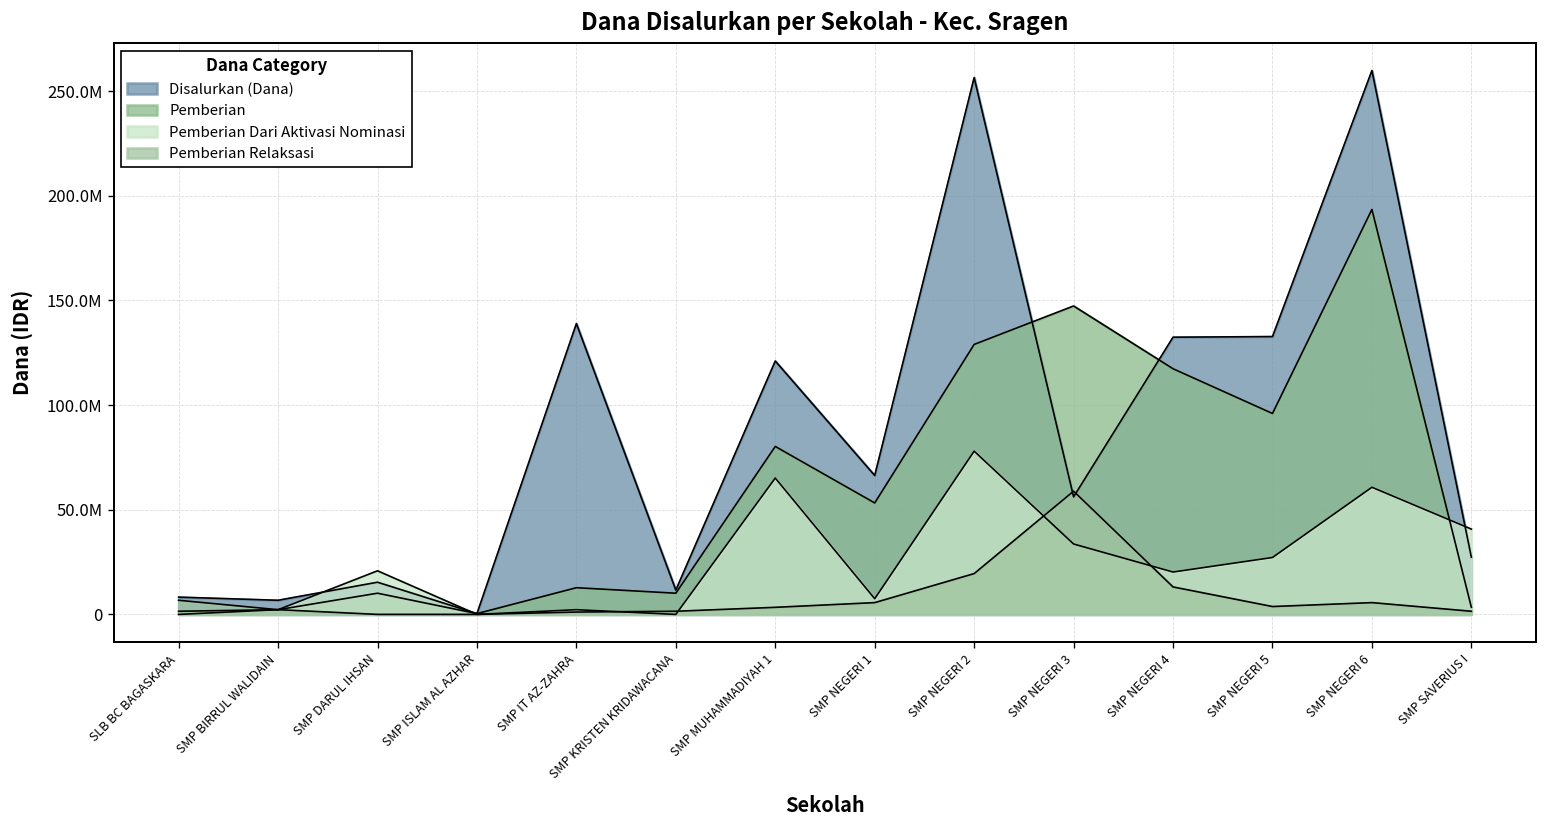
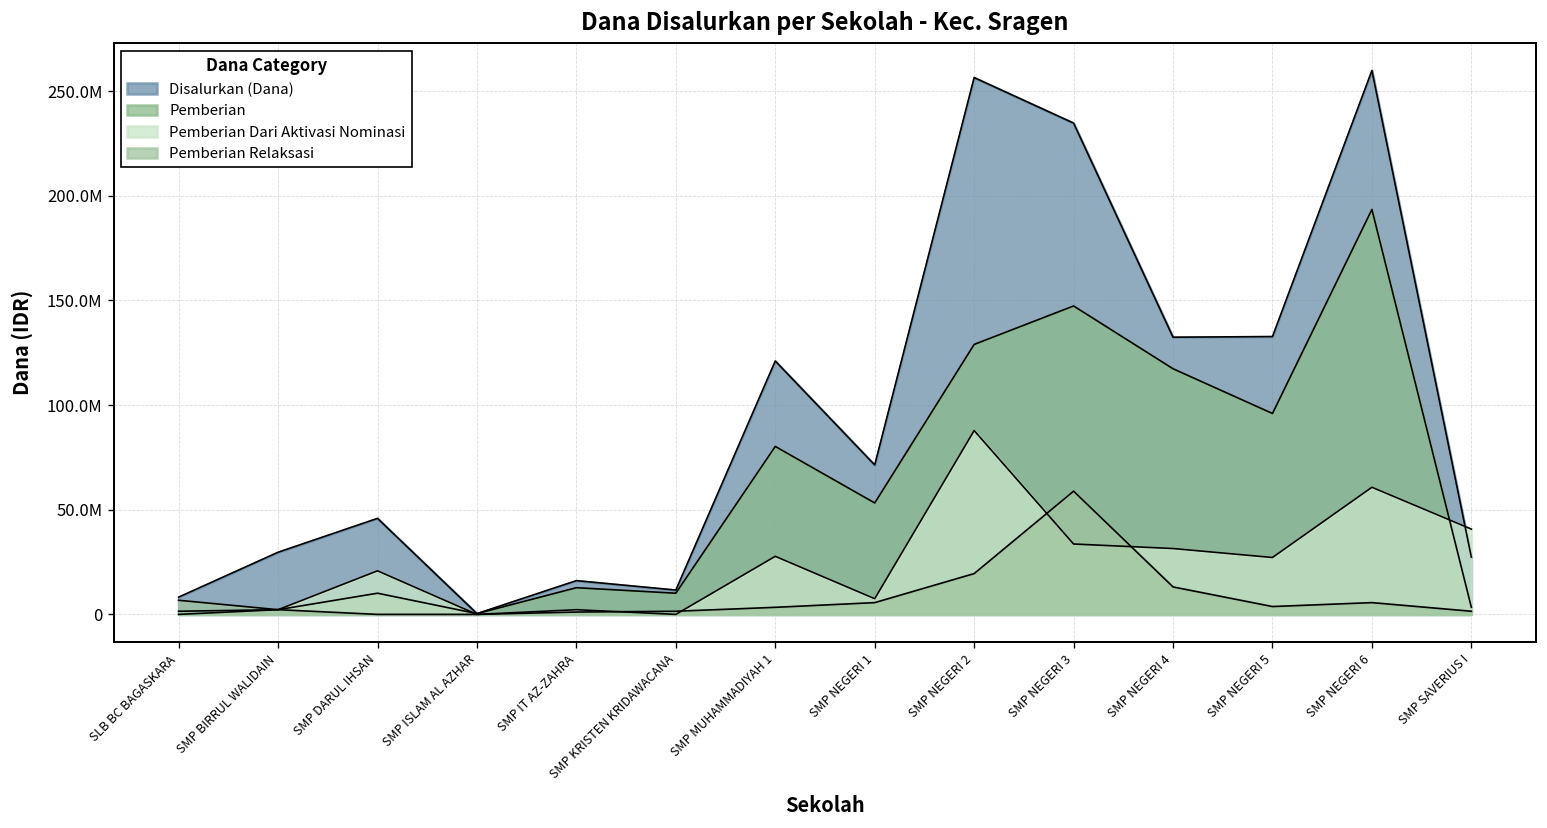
  {
    "Disalurkan (Dana)": {
      "SLB BC BAGASKARA": 8000000,
-     "SMP BIRRUL WALIDAIN": 7000000,
-     "SMP DARUL IHSAN": 15000000,
-     "SMP IT AZ-ZAHRA": 139000000,
+     "SMP BIRRUL WALIDAIN": 30000000,
+     "SMP DARUL IHSAN": 46000000,
+     "SMP IT AZ-ZAHRA": 16000000,
      "SMP KRISTEN KRIDAWACANA": 12000000,
      "SMP MUHAMMADIYAH 1": 121000000,
-     "SMP NEGERI 1": 66000000,
+     "SMP NEGERI 1": 71000000,
      "SMP NEGERI 2": 257000000,
-     "SMP NEGERI 3": 56000000,
+     "SMP NEGERI 3": 235000000,
      "SMP NEGERI 4": 132000000,
      "SMP NEGERI 5": 133000000,
      "SMP NEGERI 6": 260000000,
      "SMP SAVERIUS I": 27000000
    },
    "Pemberian Dari Aktivasi Nominasi": {
      "SLB BC BAGASKARA": 0,
      "SMP DARUL IHSAN": 21000000,
      "SMP KRISTEN KRIDAWACANA": 0,
-     "SMP MUHAMMADIYAH 1": 65000000,
+     "SMP MUHAMMADIYAH 1": 28000000,
      "SMP NEGERI 1": 8000000,
-     "SMP NEGERI 2": 78000000,
+     "SMP NEGERI 2": 88000000,
      "SMP NEGERI 3": 34000000,
-     "SMP NEGERI 4": 20000000,
+     "SMP NEGERI 4": 31000000,
      "SMP NEGERI 5": 27000000,
      "SMP NEGERI 6": 61000000,
      "SMP SAVERIUS I": 41000000
    }
  }
